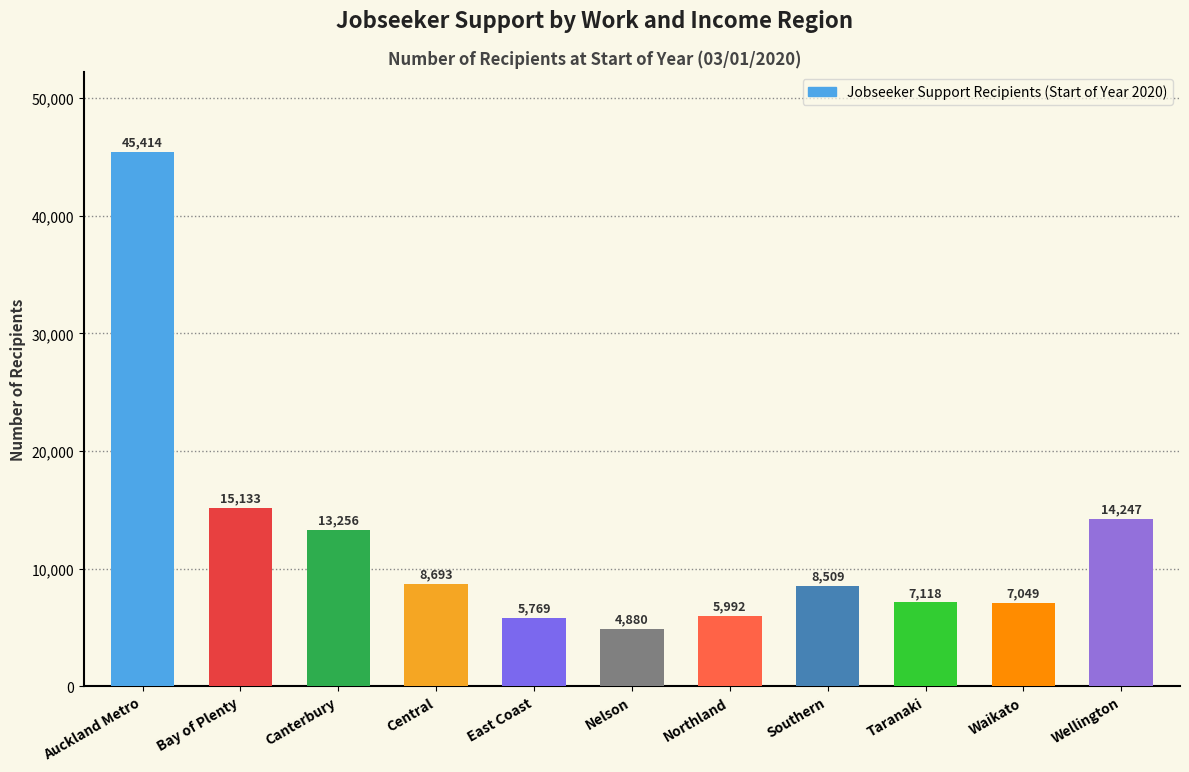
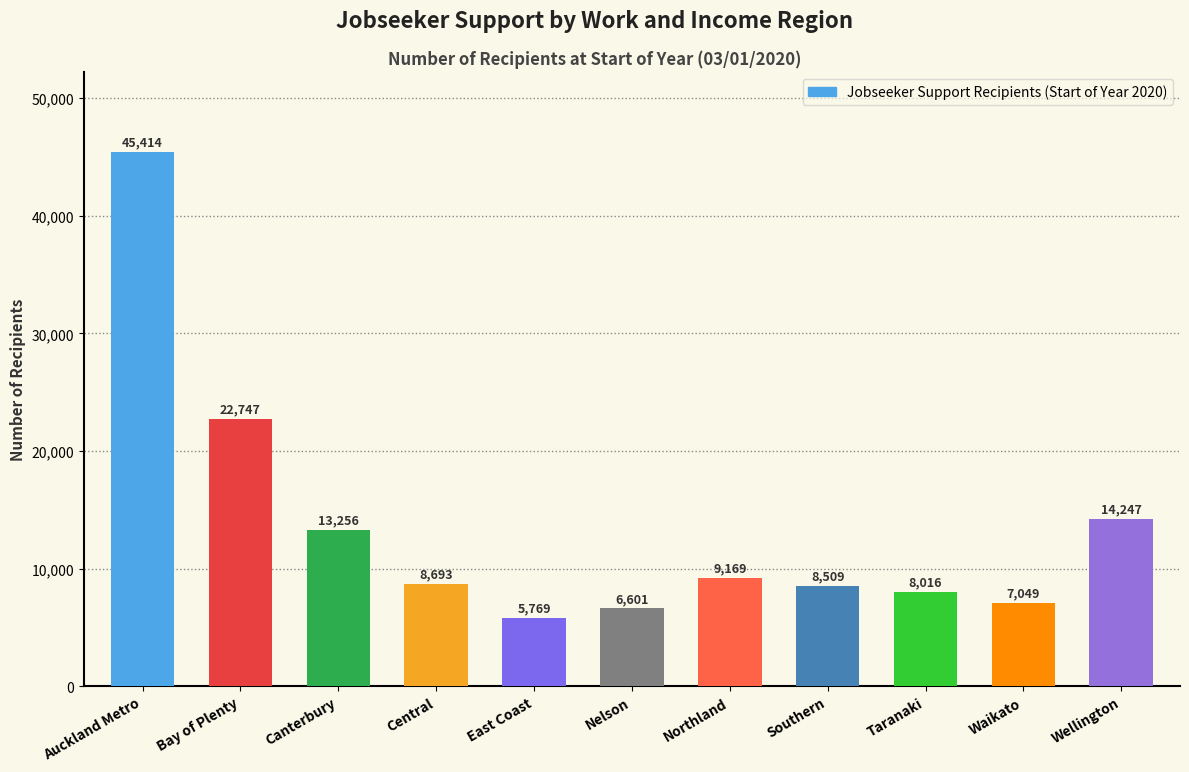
  {
    "Auckland Metro": "45,414",
-   "Bay of Plenty": "15,133",
+   "Bay of Plenty": "22,747",
    "Canterbury": "13,256",
    "Central": "8,693",
    "East Coast": "5,769",
-   "Nelson": "4,880",
-   "Northland": "5,992",
+   "Nelson": "6,601",
+   "Northland": "9,169",
    "Southern": "8,509",
-   "Taranaki": "7,118",
+   "Taranaki": "8,016",
    "Waikato": "7,049",
    "Wellington": "14,247"
  }
